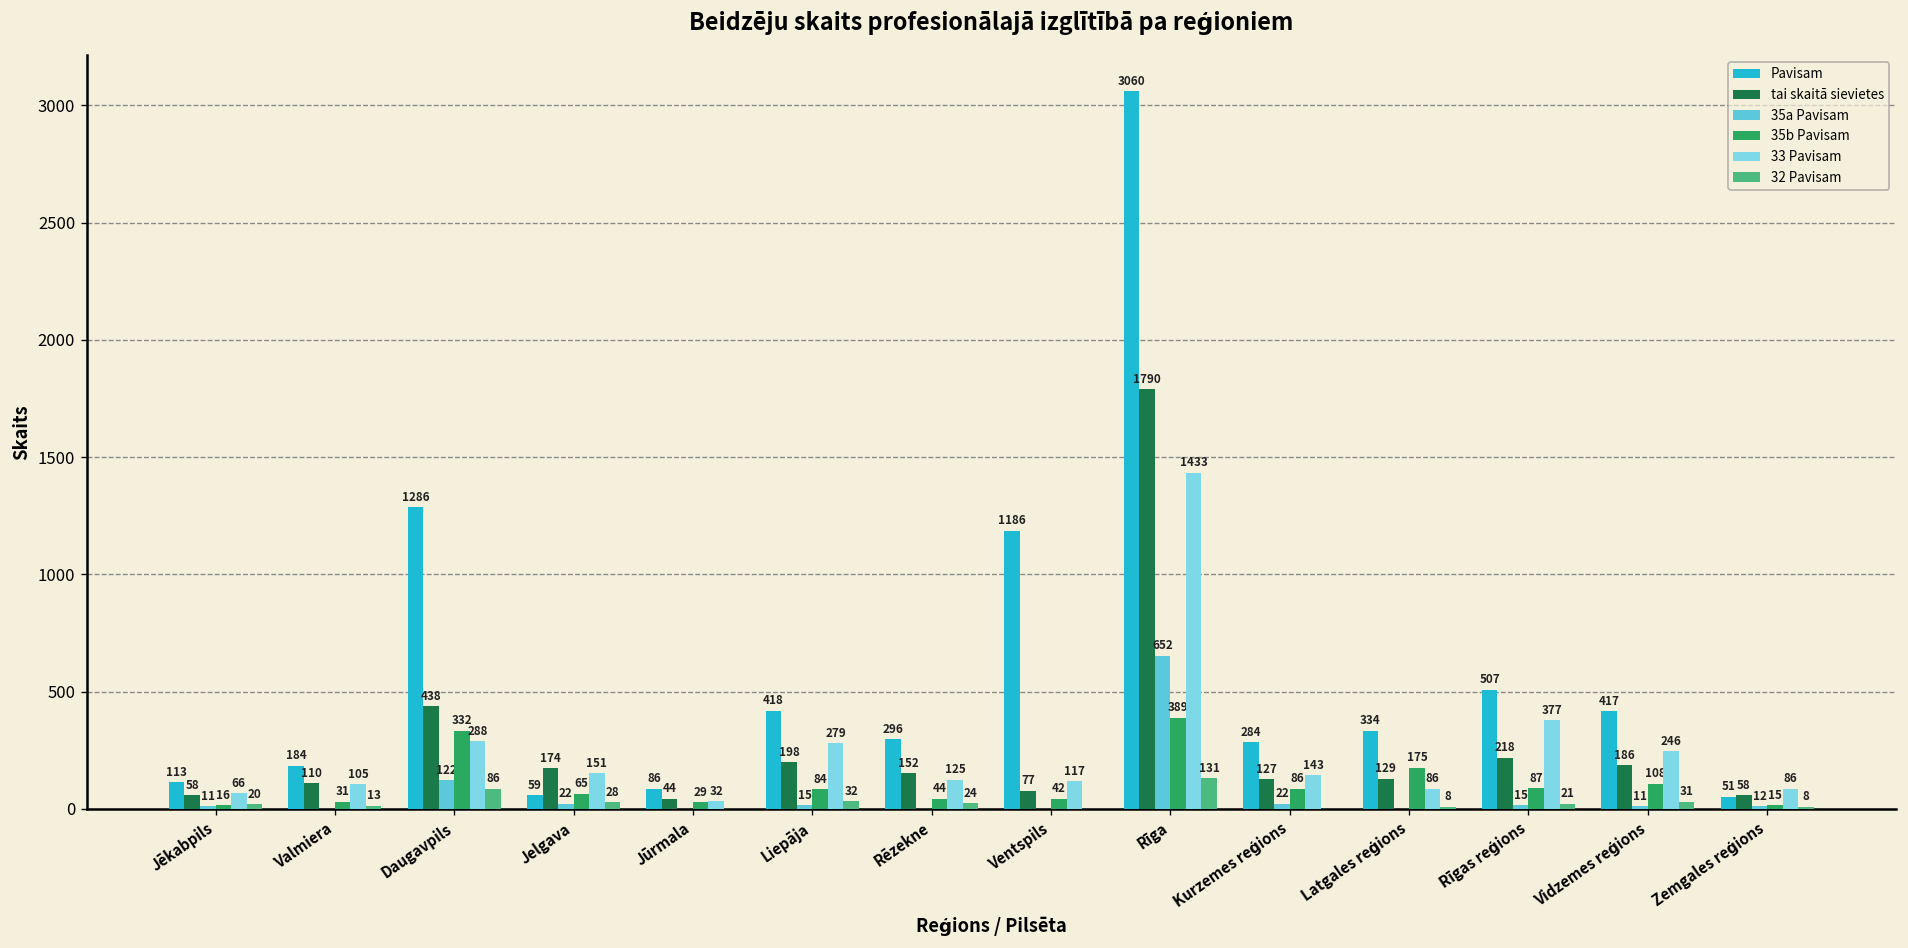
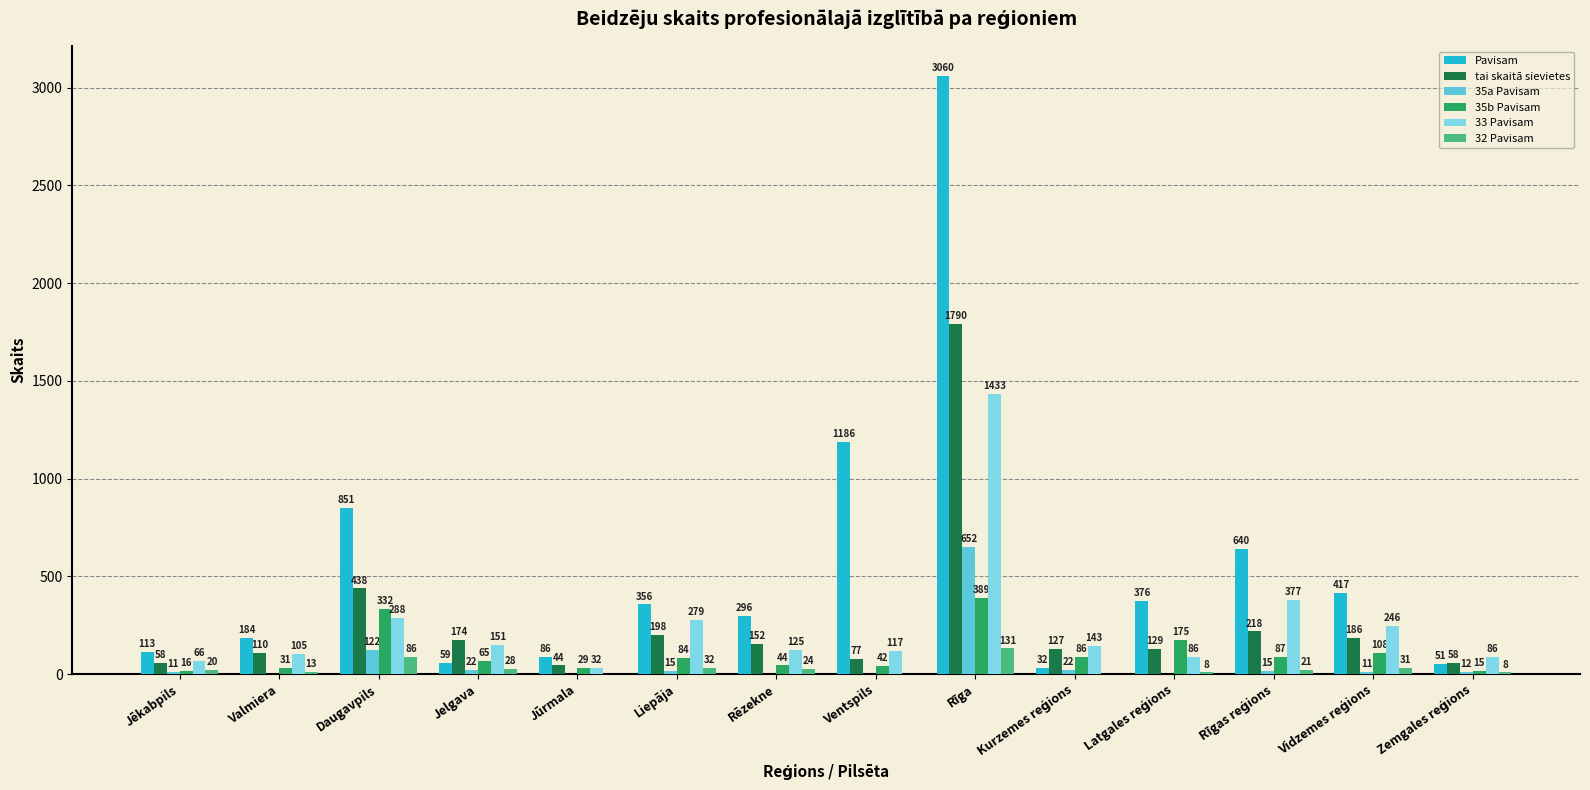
  {
    "Pavisam": {
      "Jēkabpils": 113,
      "Valmiera": 184,
-     "Daugavpils": 1286,
+     "Daugavpils": 851,
      "Jelgava": 59,
      "Jūrmala": 86,
-     "Liepāja": 418,
+     "Liepāja": 356,
      "Rēzekne": 296,
      "Ventspils": 1186,
      "Rīga": 3060,
-     "Kurzemes reģions": 284,
-     "Latgales reģions": 334,
-     "Rīgas reģions": 507,
+     "Kurzemes reģions": 32,
+     "Latgales reģions": 376,
+     "Rīgas reģions": 640,
      "Vidzemes reģions": 417,
      "Zemgales reģions": 51
    }
  }
